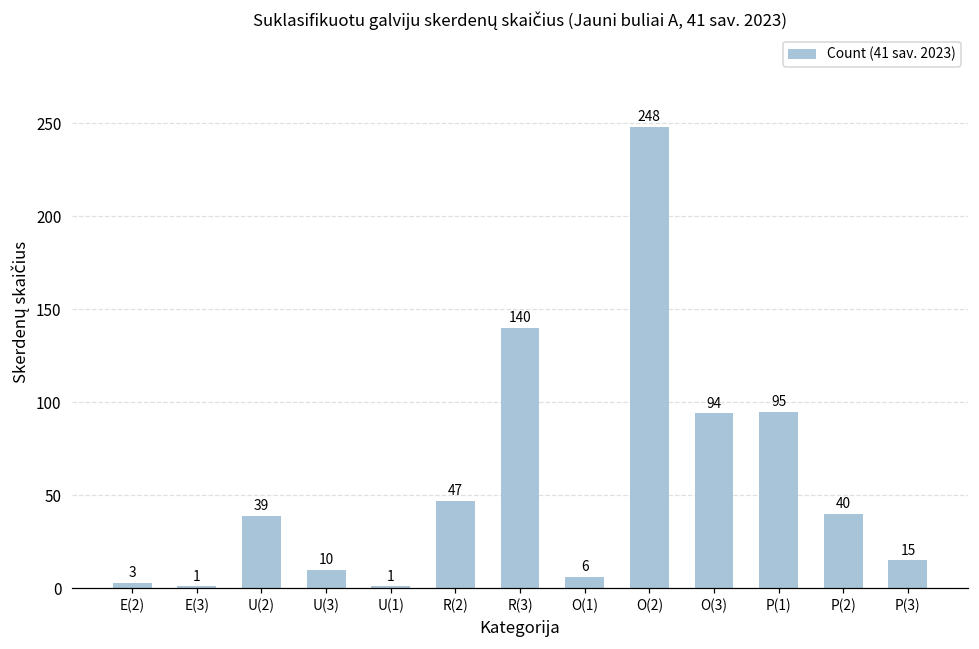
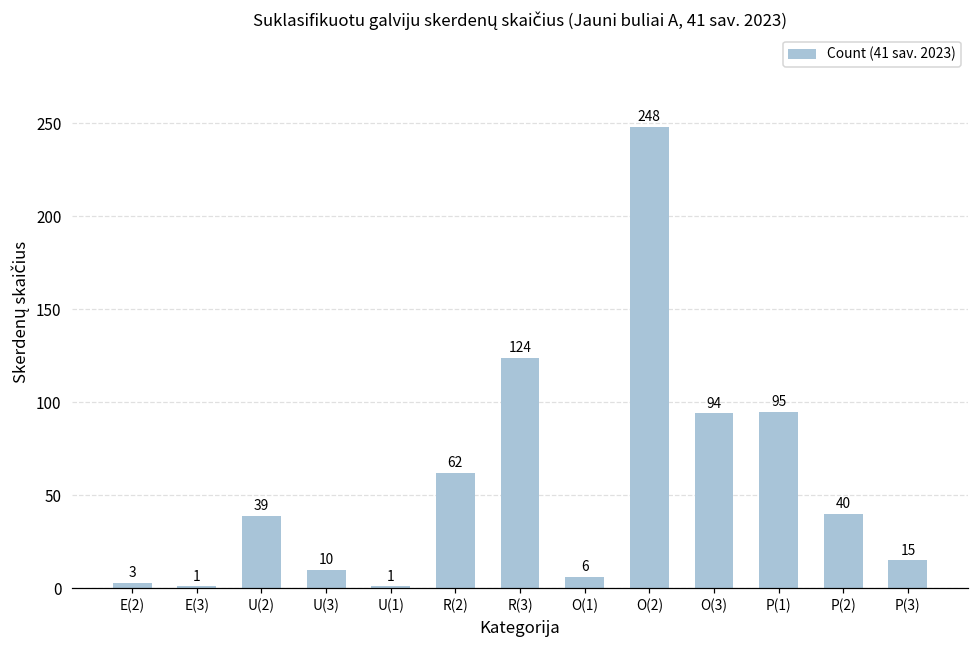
  {
    "E(2)": 3,
    "E(3)": 1,
    "U(2)": 39,
    "U(3)": 10,
    "U(1)": 1,
-   "R(2)": 47,
-   "R(3)": 140,
+   "R(2)": 62,
+   "R(3)": 124,
    "O(1)": 6,
    "O(2)": 248,
    "O(3)": 94,
    "P(1)": 95,
    "P(2)": 40,
    "P(3)": 15
  }
